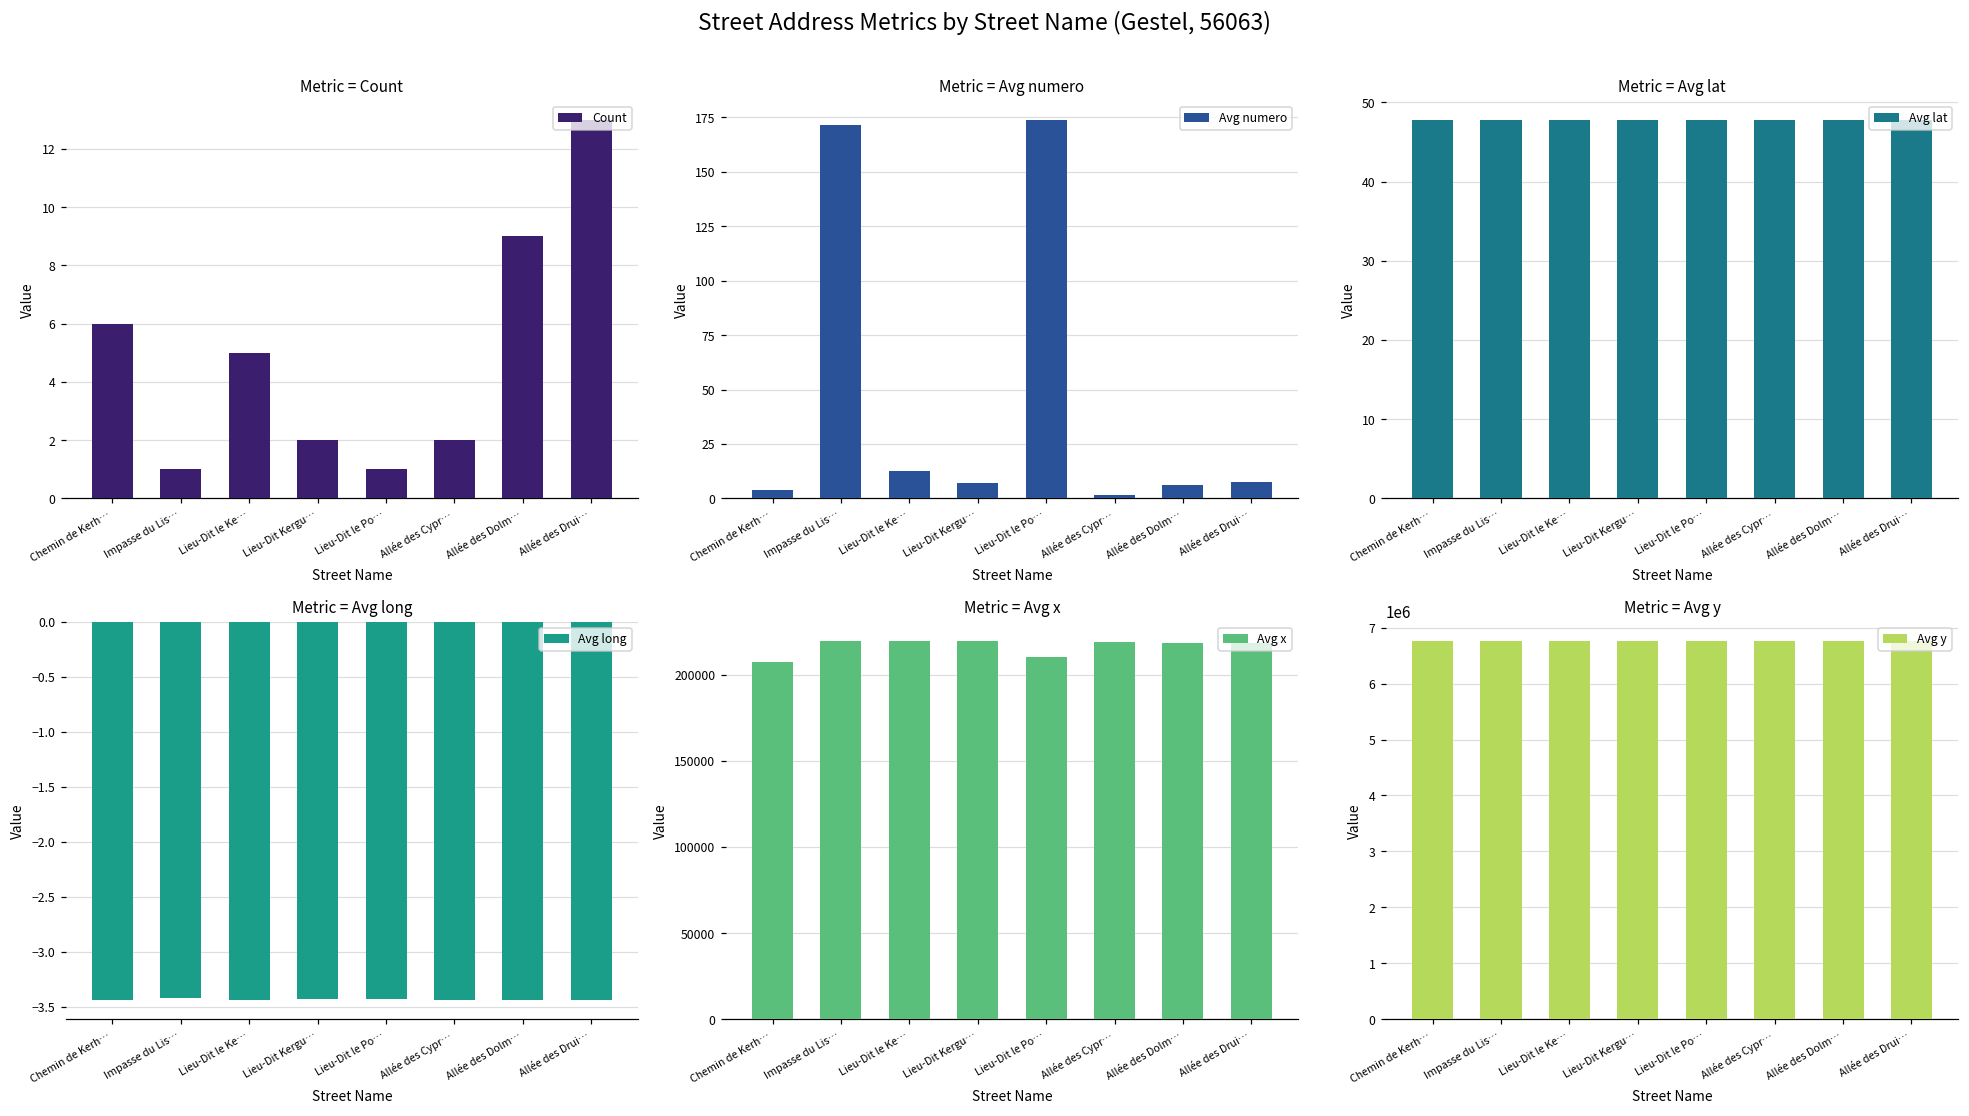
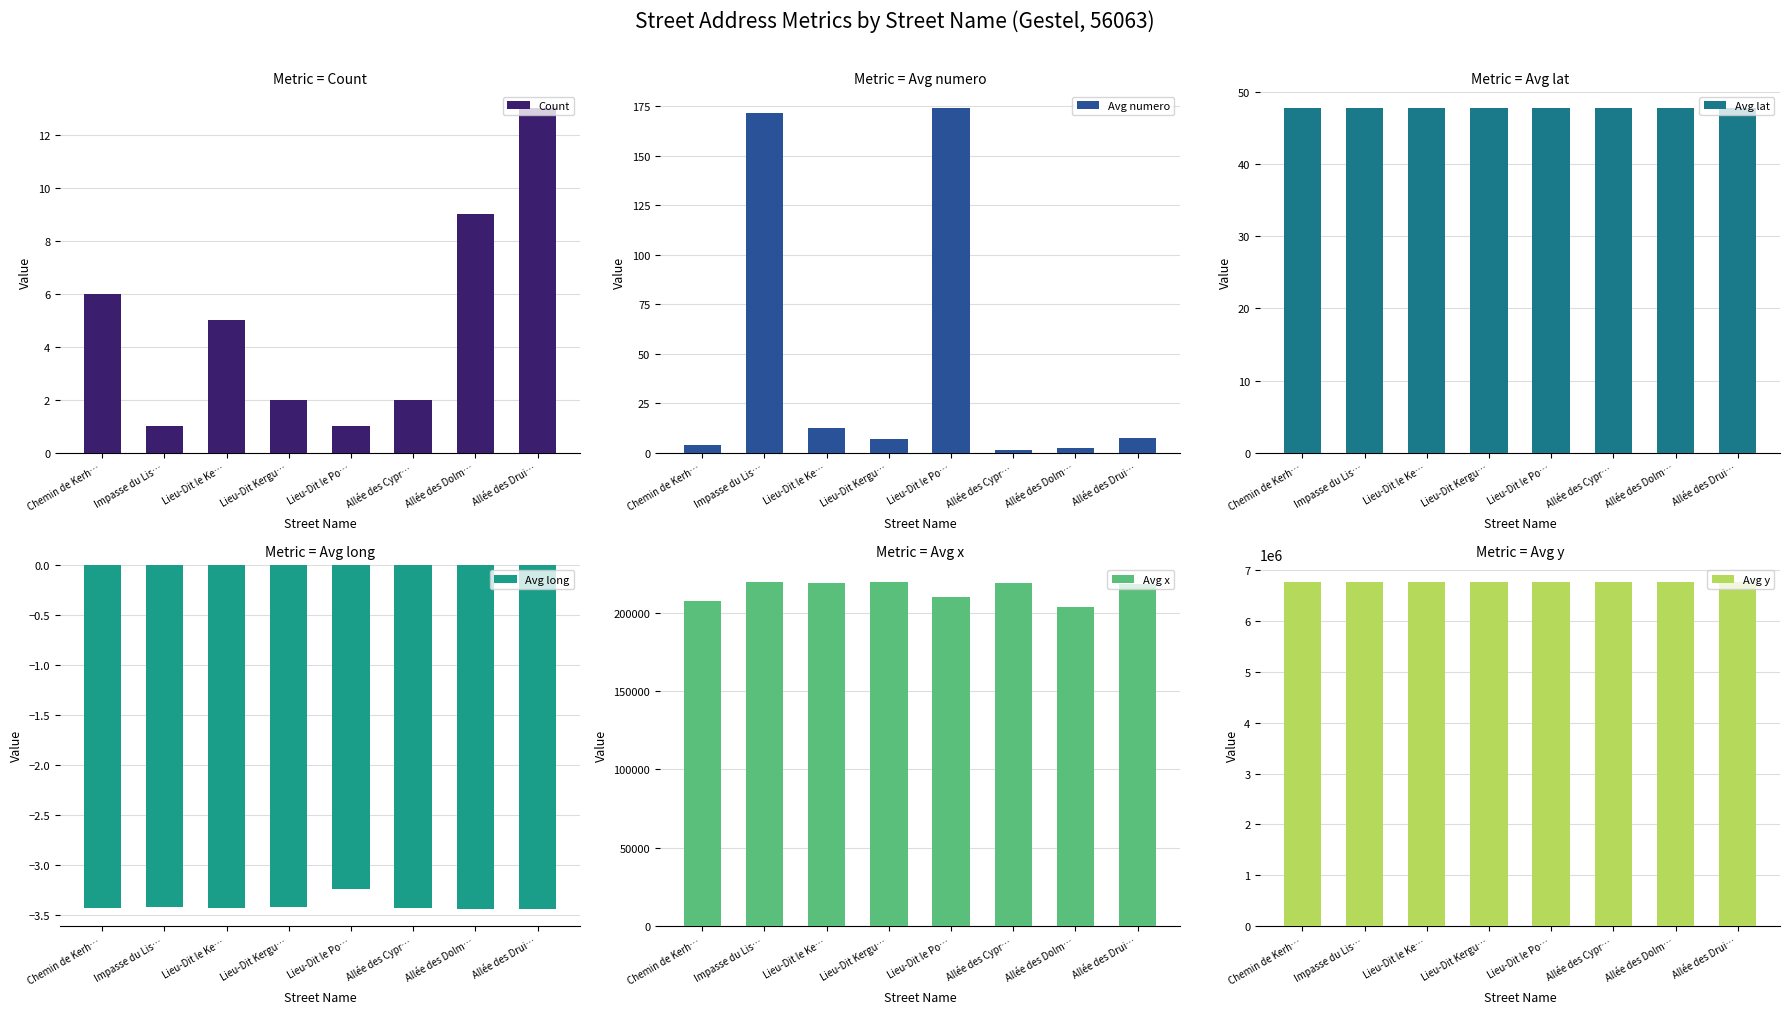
  {
    "Metric = Count": {
      "Chemin de Kerh…": 6.0,
      "Impasse du Lis…": 1.0,
      "Lieu-Dit le Ke…": 5.0,
      "Lieu-Dit Kergu…": 2.0,
      "Lieu-Dit le Po…": 1.0,
      "Allée des Cypr…": 2.0,
      "Allée des Dolm…": 9.0
    },
    "Metric = Avg numero": {
      "Chemin de Kerh…": 4,
      "Impasse du Lis…": 171,
      "Lieu-Dit le Ke…": 12,
      "Lieu-Dit Kergu…": 7,
      "Lieu-Dit le Po…": 174,
      "Allée des Cypr…": 2,
-     "Allée des Dolm…": 6,
+     "Allée des Dolm…": 2,
      "Allée des Drui…": 7
    },
    "Metric = Avg lat": {
      "Chemin de Kerh…": 48,
      "Impasse du Lis…": 48,
      "Lieu-Dit le Ke…": 48,
      "Lieu-Dit Kergu…": 48,
      "Lieu-Dit le Po…": 48,
      "Allée des Cypr…": 48,
      "Allée des Dolm…": 48
    },
    "Metric = Avg long": {
      "Chemin de Kerh…": -3.4,
      "Impasse du Lis…": -3.4,
      "Lieu-Dit le Ke…": -3.4,
      "Lieu-Dit Kergu…": -3.4,
-     "Lieu-Dit le Po…": -3.4,
+     "Lieu-Dit le Po…": -3.2,
      "Allée des Cypr…": -3.4,
      "Allée des Dolm…": -3.4,
      "Allée des Drui…": -3.4
    },
    "Metric = Avg x": {
      "Chemin de Kerh…": 207000,
      "Impasse du Lis…": 220000,
      "Lieu-Dit le Ke…": 219000,
      "Lieu-Dit Kergu…": 219000,
      "Lieu-Dit le Po…": 210000,
      "Allée des Cypr…": 219000,
-     "Allée des Dolm…": 218000
+     "Allée des Dolm…": 204000
    },
    "Metric = Avg y": {
      "Chemin de Kerh…": 6800000,
      "Impasse du Lis…": 6800000,
      "Lieu-Dit le Ke…": 6800000,
      "Lieu-Dit Kergu…": 6800000,
      "Lieu-Dit le Po…": 6800000,
      "Allée des Cypr…": 6800000,
      "Allée des Dolm…": 6800000
    }
  }
